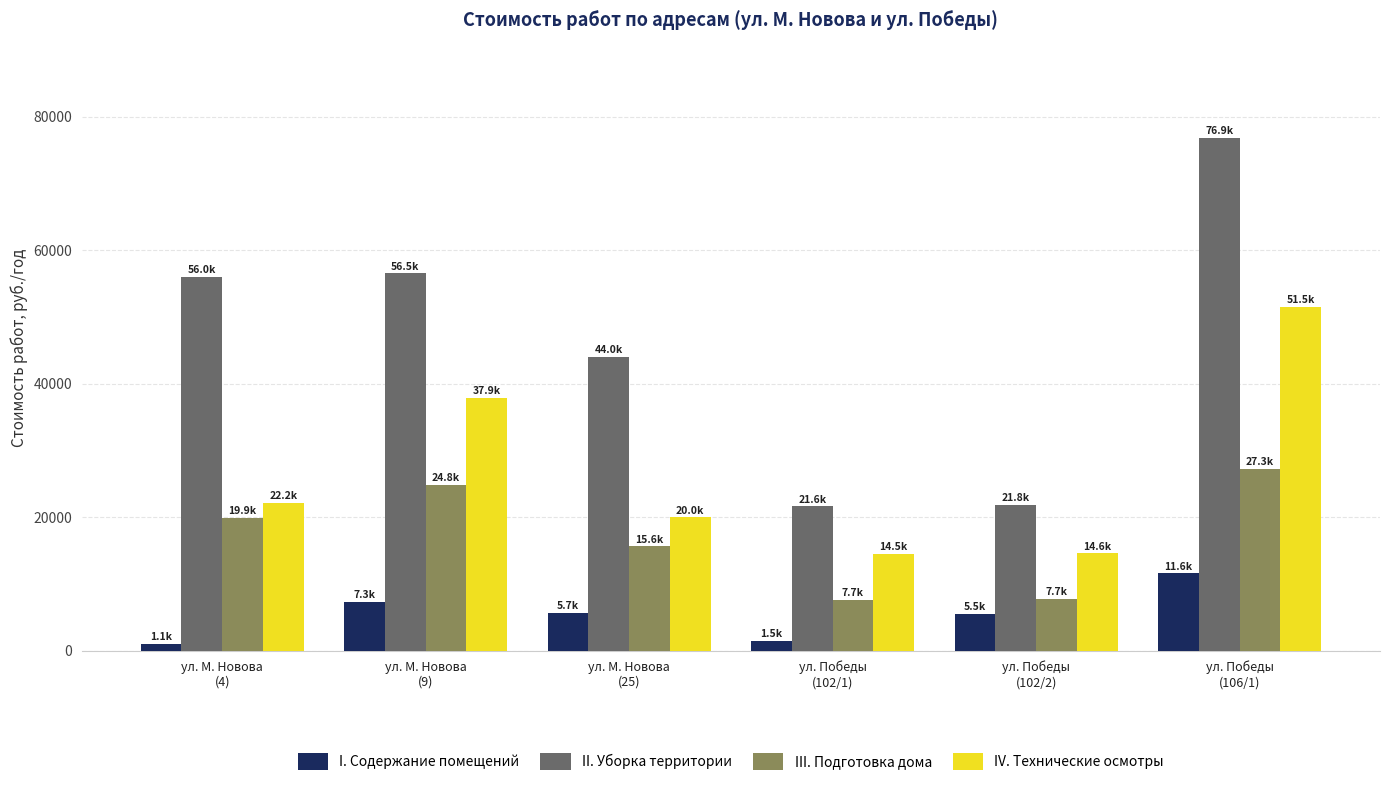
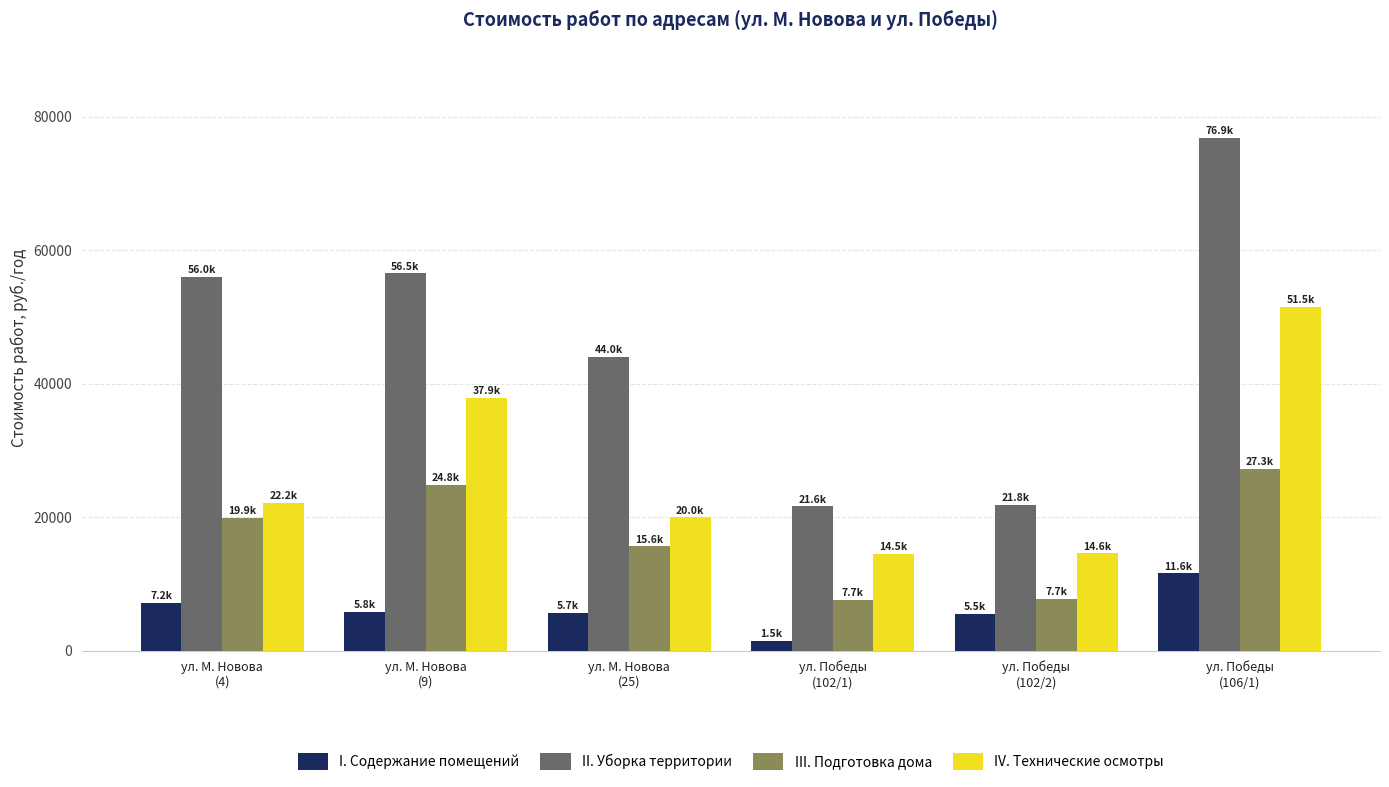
  {
    "I. Содержание помещений": {
-     "ул. М. Новова (4)": "1.1k",
-     "ул. М. Новова (9)": "7.3k",
+     "ул. М. Новова (4)": "7.2k",
+     "ул. М. Новова (9)": "5.8k",
      "ул. М. Новова (25)": "5.7k",
      "ул. Победы (102/1)": "1.5k",
      "ул. Победы (102/2)": "5.5k",
      "ул. Победы (106/1)": "11.6k"
    },
    "IV. Технические осмотры": {
      "ул. М. Новова (4)": "22.2k",
      "ул. М. Новова (9)": "37.9k",
      "ул. М. Новова (25)": "20.0k",
      "ул. Победы (102/1)": "14.5k",
      "ул. Победы (102/2)": "14.6k",
      "ул. Победы (106/1)": "51.5k"
    }
  }
